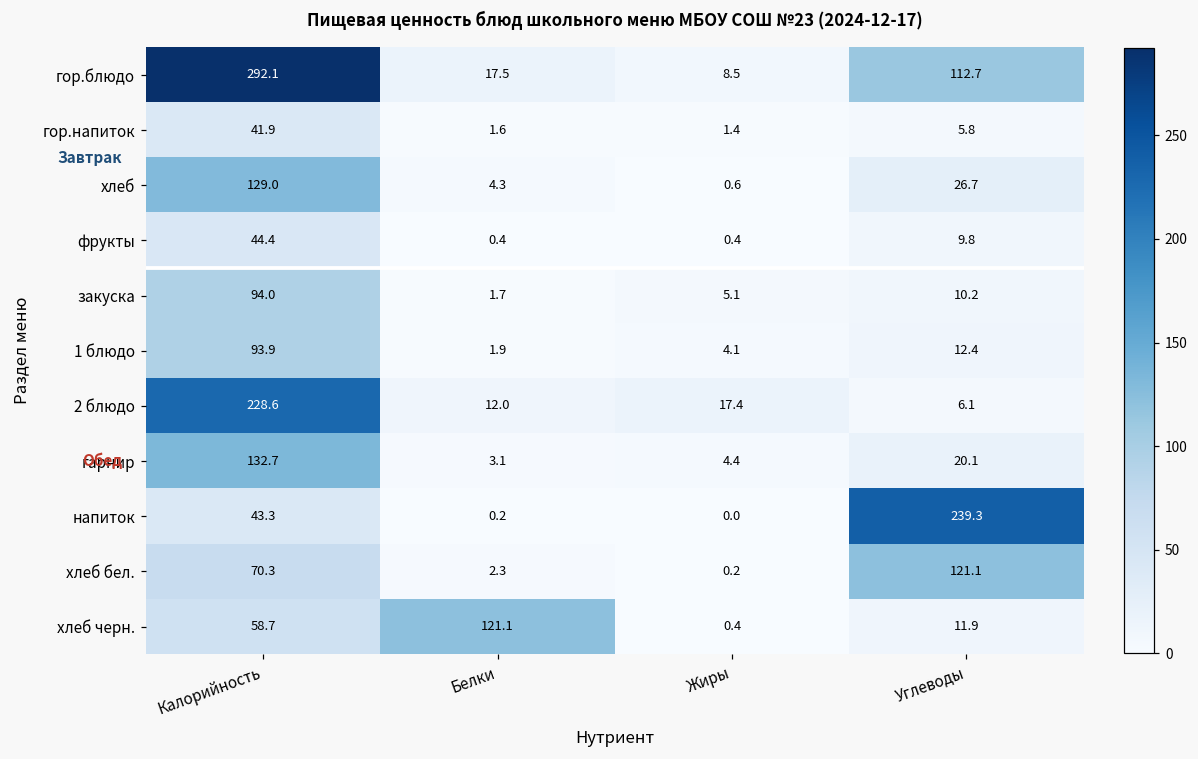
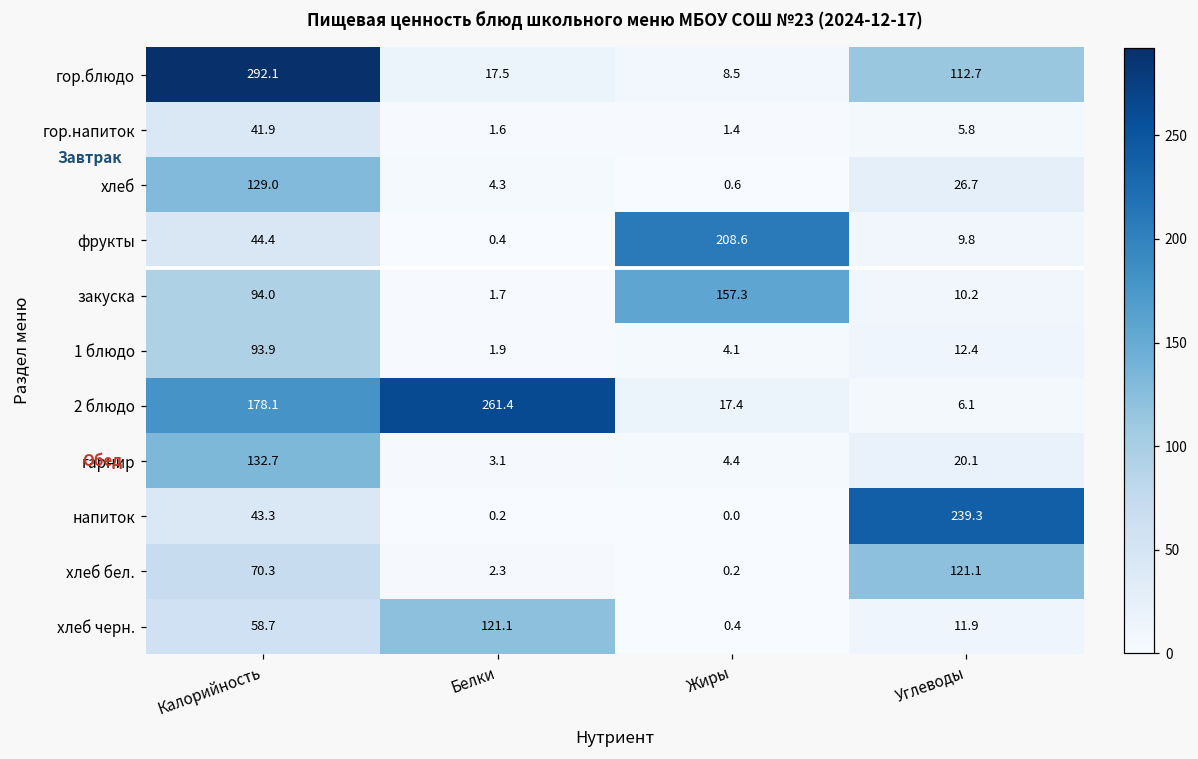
  {
    "гор.блюдо": {
      "Калорийность": 292.1,
      "Белки": 17.5,
      "Жиры": 8.5,
      "Углеводы": 112.7
    },
    "гор.напиток": {
      "Калорийность": 41.9,
      "Белки": 1.6,
      "Жиры": 1.4,
      "Углеводы": 5.8
    },
    "хлеб": {
      "Калорийность": 129.0,
      "Белки": 4.3,
      "Жиры": 0.6,
      "Углеводы": 26.7
    },
    "фрукты": {
      "Калорийность": 44.4,
      "Белки": 0.4,
-     "Жиры": 0.4,
+     "Жиры": 208.6,
      "Углеводы": 9.8
    },
    "закуска": {
      "Калорийность": 94.0,
      "Белки": 1.7,
-     "Жиры": 5.1,
+     "Жиры": 157.3,
      "Углеводы": 10.2
    },
    "1 блюдо": {
      "Калорийность": 93.9,
      "Белки": 1.9,
      "Жиры": 4.1,
      "Углеводы": 12.4
    },
    "2 блюдо": {
-     "Калорийность": 228.6,
-     "Белки": 12.0,
+     "Калорийность": 178.1,
+     "Белки": 261.4,
      "Жиры": 17.4,
      "Углеводы": 6.1
    },
    "гарнир": {
      "Калорийность": 132.7,
      "Белки": 3.1,
      "Жиры": 4.4,
      "Углеводы": 20.1
    },
    "напиток": {
      "Калорийность": 43.3,
      "Белки": 0.2,
      "Жиры": 0.0,
      "Углеводы": 239.3
    },
    "хлеб бел.": {
      "Калорийность": 70.3,
      "Белки": 2.3,
      "Жиры": 0.2,
      "Углеводы": 121.1
    },
    "хлеб черн.": {
      "Калорийность": 58.7,
      "Белки": 121.1,
      "Жиры": 0.4,
      "Углеводы": 11.9
    }
  }
